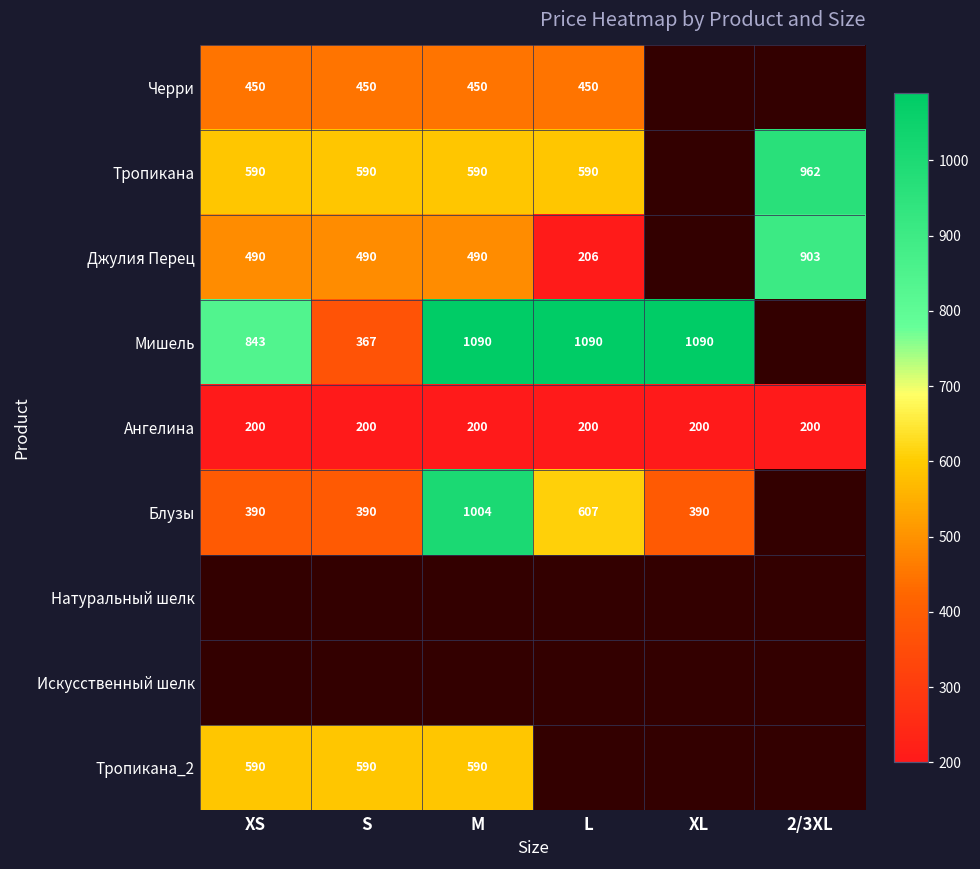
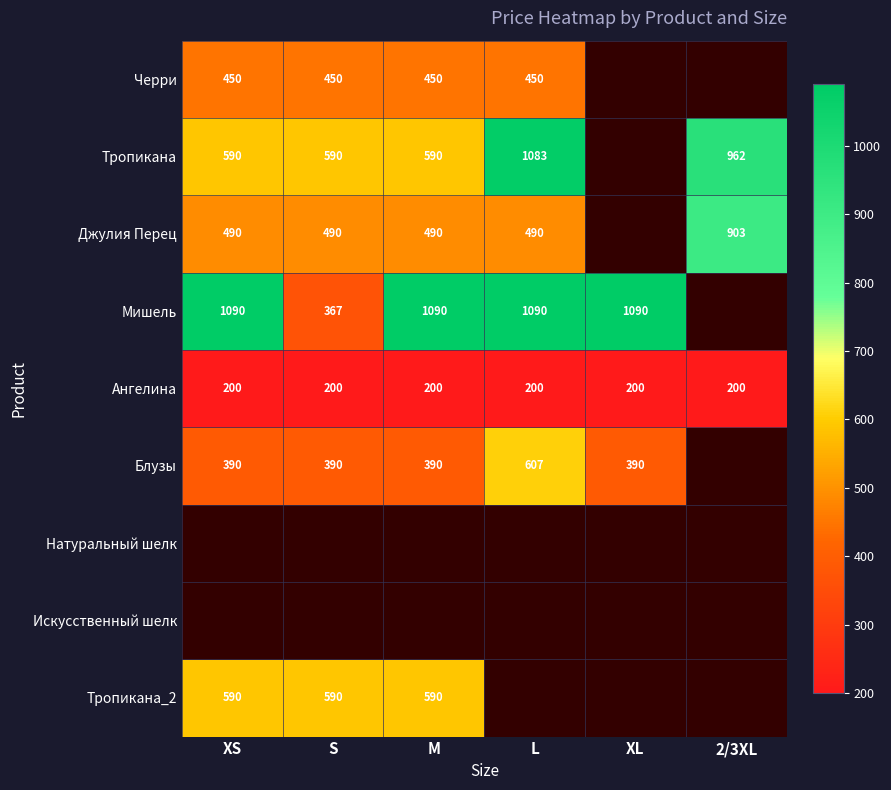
  {
    "Черри": {
      "XS": 450,
      "S": 450,
      "M": 450,
      "L": 450
    },
    "Тропикана": {
      "XS": 590,
      "S": 590,
      "M": 590,
-     "L": 590,
+     "L": 1083,
      "2/3XL": 962
    },
    "Джулия Перец": {
      "XS": 490,
      "S": 490,
      "M": 490,
-     "L": 206,
+     "L": 490,
      "2/3XL": 903
    },
    "Мишель": {
-     "XS": 843,
+     "XS": 1090,
      "S": 367,
      "M": 1090,
      "L": 1090,
      "XL": 1090
    },
    "Ангелина": {
      "XS": 200,
      "S": 200,
      "M": 200,
      "L": 200,
      "XL": 200,
      "2/3XL": 200
    },
    "Блузы": {
      "XS": 390,
      "S": 390,
-     "M": 1004,
+     "M": 390,
      "L": 607,
      "XL": 390
    },
    "Тропикана_2": {
      "XS": 590,
      "S": 590,
      "M": 590
    }
  }
